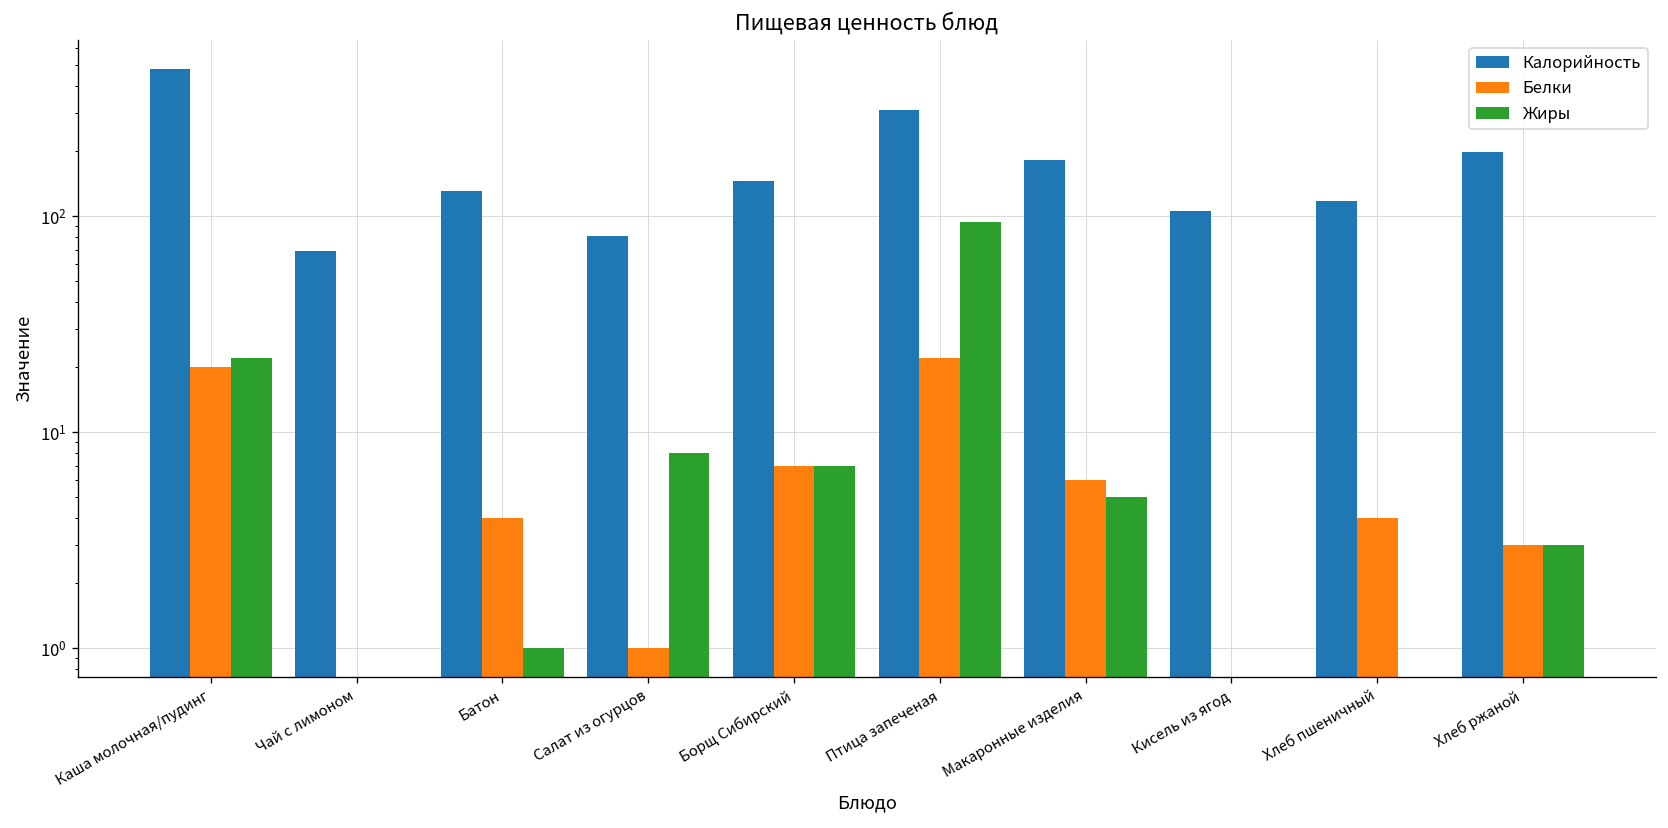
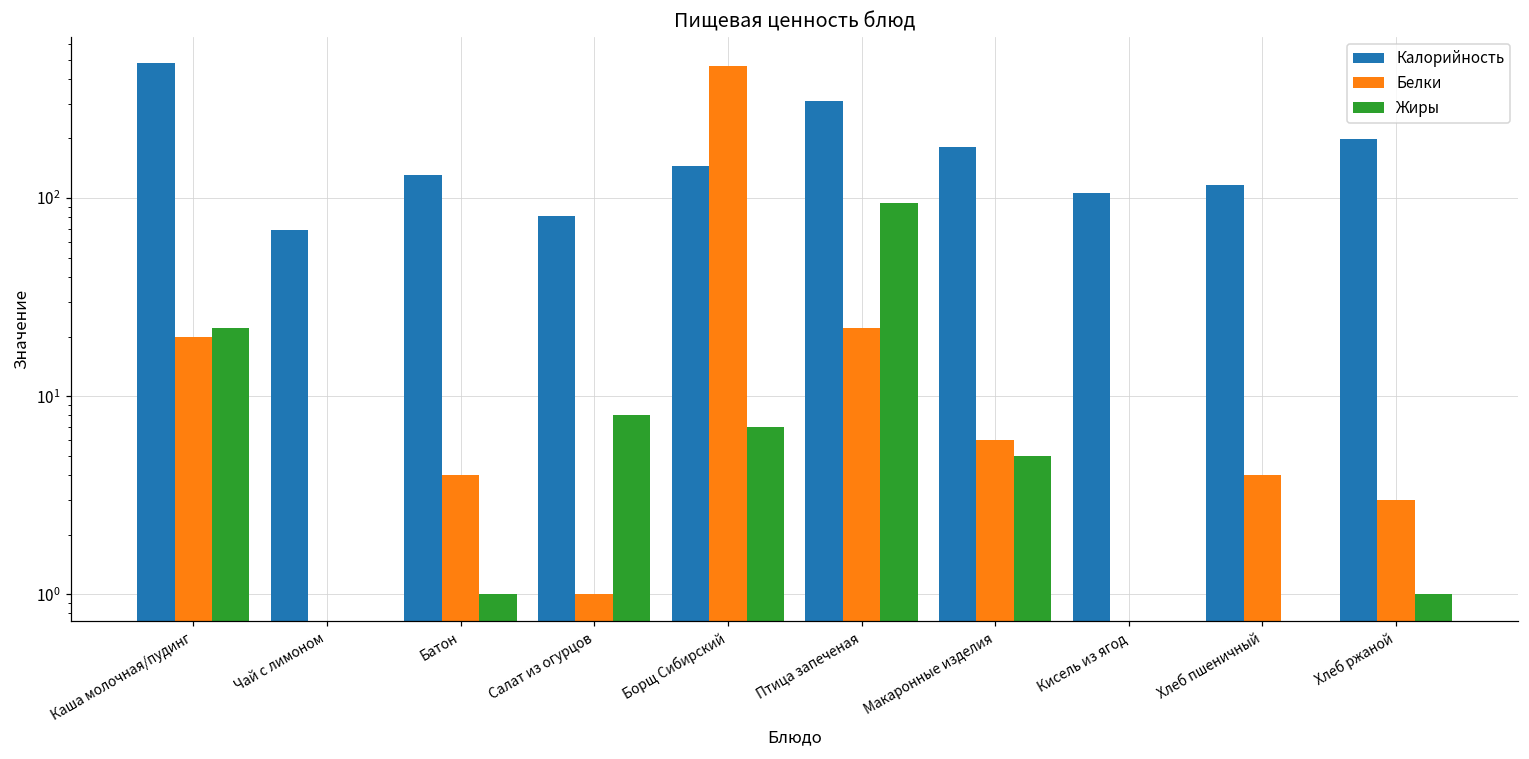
  {
    "Калорийность": {
      "Каша молочная/пудинг": 480,
      "Чай с лимоном": 69,
      "Батон": 130,
      "Салат из огурцов": 80,
      "Борщ Сибирский": 150,
      "Птица запеченая": 310,
      "Макаронные изделия": 180,
      "Кисель из ягод": 110,
      "Хлеб пшеничный": 120,
      "Хлеб ржаной": 200
    },
    "Белки": {
      "Каша молочная/пудинг": 20,
      "Батон": 4,
      "Салат из огурцов": 1,
-     "Борщ Сибирский": 7,
+     "Борщ Сибирский": 460,
      "Птица запеченая": 22,
      "Макаронные изделия": 6,
      "Хлеб пшеничный": 4,
      "Хлеб ржаной": 3
    },
    "Жиры": {
      "Каша молочная/пудинг": 22,
      "Батон": 1,
      "Салат из огурцов": 8,
      "Борщ Сибирский": 7,
      "Птица запеченая": 90,
      "Макаронные изделия": 5,
-     "Хлеб ржаной": 3
+     "Хлеб ржаной": 1
    }
  }
